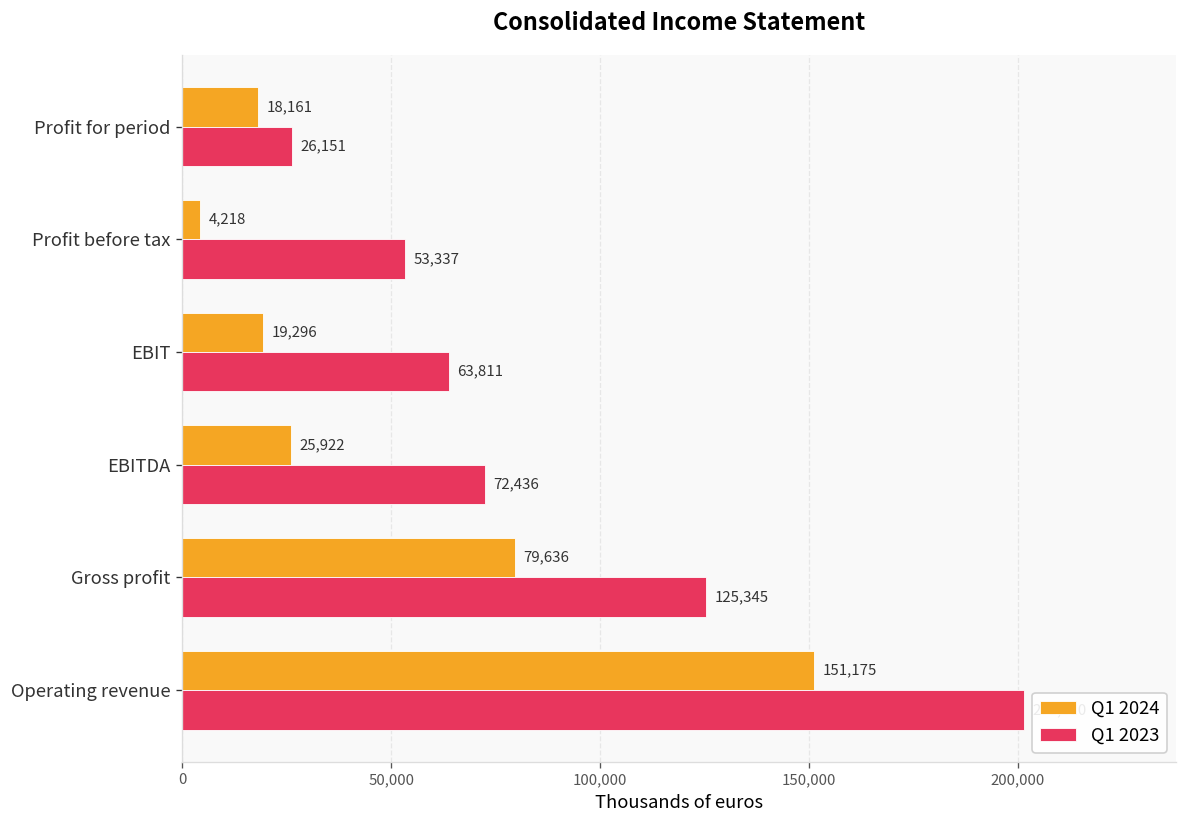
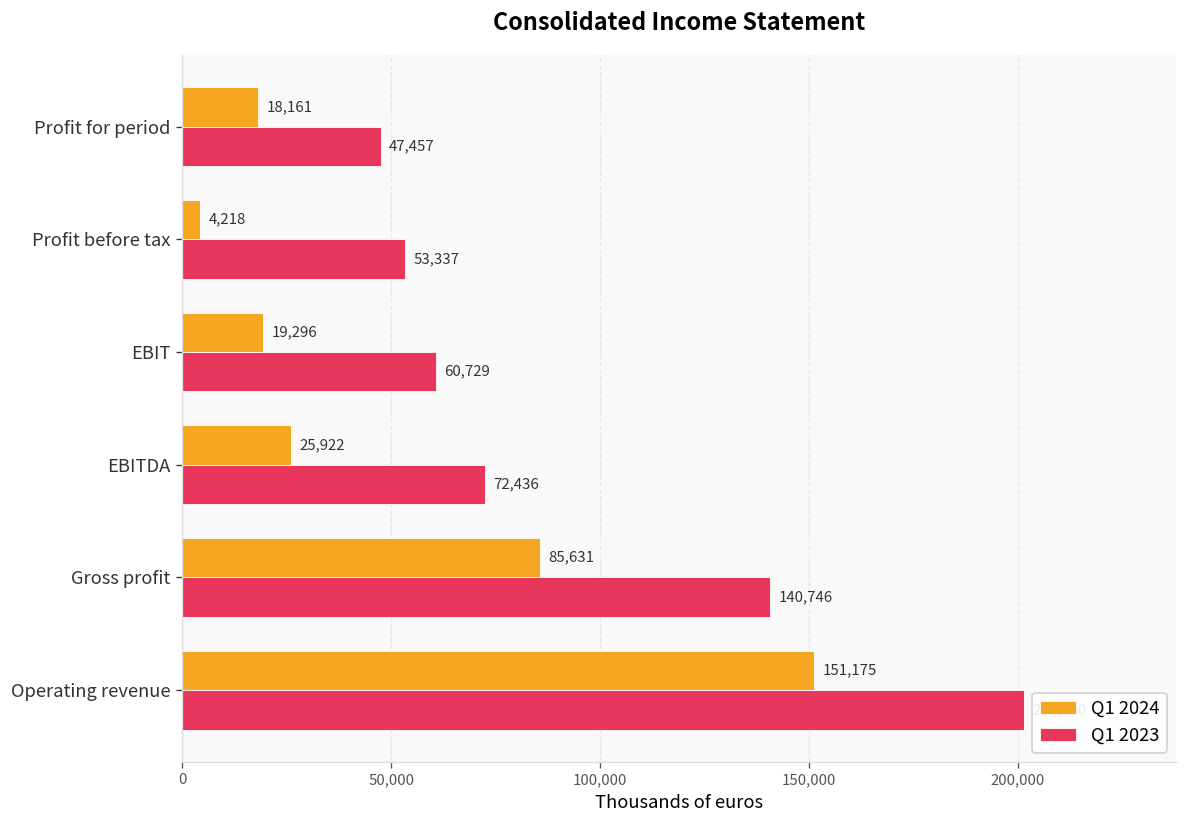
  {
    "Q1 2024": {
      "Profit for period": "18,161",
      "Profit before tax": "4,218",
      "EBIT": "19,296",
      "EBITDA": "25,922",
-     "Gross profit": "79,636",
+     "Gross profit": "85,631",
      "Operating revenue": "151,175"
    },
    "Q1 2023": {
-     "Profit for period": "26,151",
+     "Profit for period": "47,457",
      "Profit before tax": "53,337",
-     "EBIT": "63,811",
+     "EBIT": "60,729",
      "EBITDA": "72,436",
-     "Gross profit": "125,345"
+     "Gross profit": "140,746"
    }
  }
